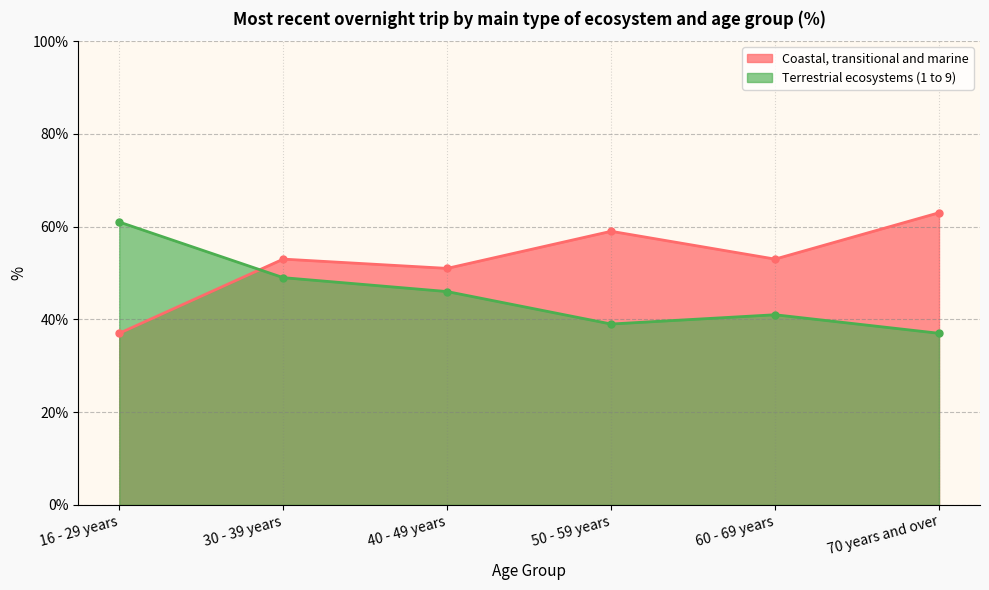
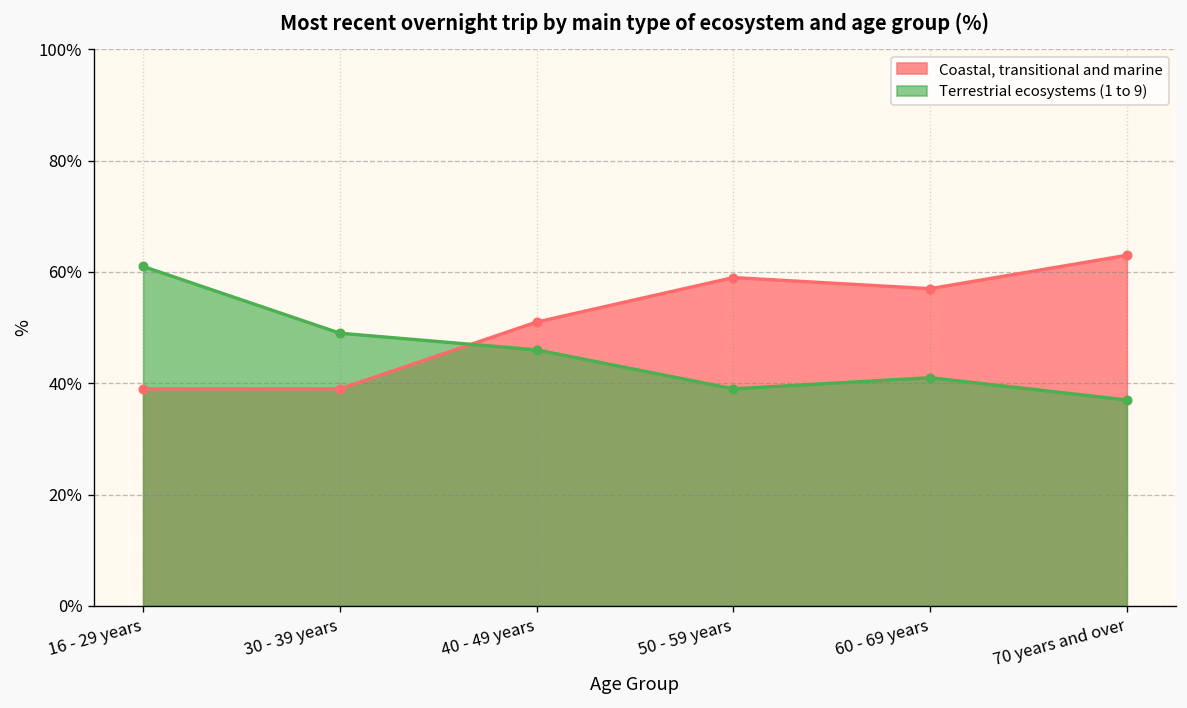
  {
    "Coastal, transitional and marine": {
-     "16 - 29 years": "37%",
-     "30 - 39 years": "53%",
+     "16 - 29 years": "39%",
+     "30 - 39 years": "39%",
      "40 - 49 years": "51%",
      "50 - 59 years": "59%",
-     "60 - 69 years": "53%",
+     "60 - 69 years": "57%",
      "70 years and over": "63%"
    },
    "Terrestrial ecosystems (1 to 9)": {
      "16 - 29 years": "61%",
      "30 - 39 years": "49%",
      "40 - 49 years": "46%",
      "50 - 59 years": "39%",
      "60 - 69 years": "41%",
      "70 years and over": "37%"
    }
  }
